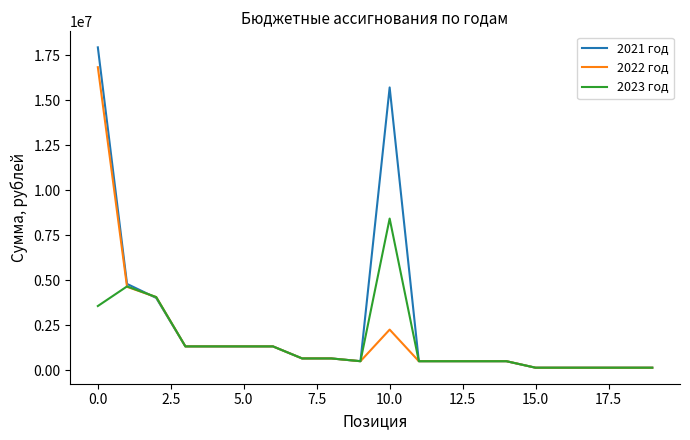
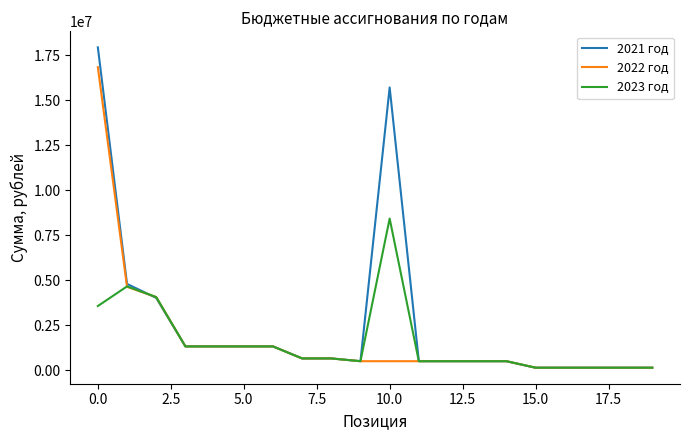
  {
    "2021 год": {
      "0.0": 17900000,
      "10.0": 15700000
    },
    "2022 год": {
      "0.0": 16800000,
-     "10.0": 2300000
+     "10.0": 500000
    },
    "2023 год": {
      "0.0": 3600000,
      "10.0": 8400000
    }
  }
